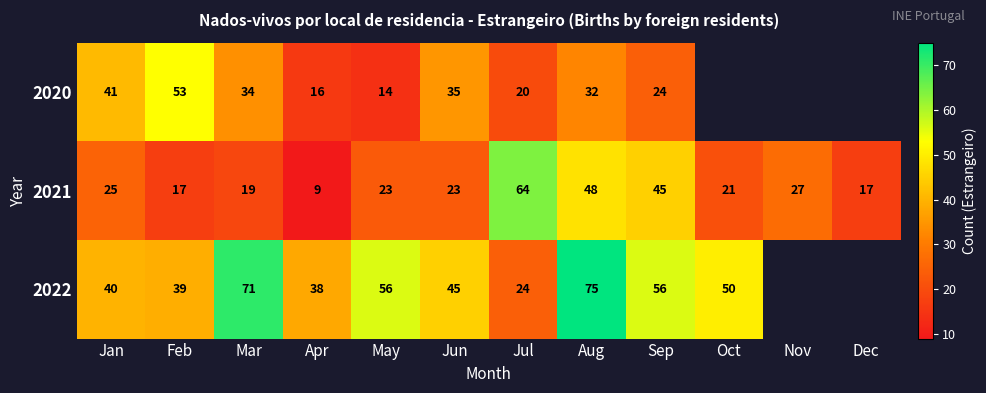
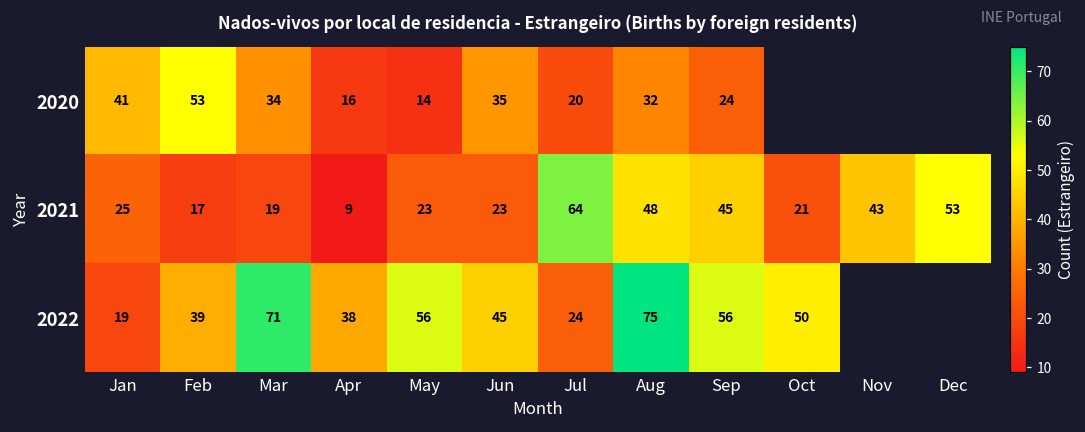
  {
    "2020": {
      "Jan": 41,
      "Feb": 53,
      "Mar": 34,
      "Apr": 16,
      "May": 14,
      "Jun": 35,
      "Jul": 20,
      "Aug": 32,
      "Sep": 24
    },
    "2021": {
      "Jan": 25,
      "Feb": 17,
      "Mar": 19,
      "Apr": 9,
      "May": 23,
      "Jun": 23,
      "Jul": 64,
      "Aug": 48,
      "Sep": 45,
      "Oct": 21,
-     "Nov": 27,
-     "Dec": 17
+     "Nov": 43,
+     "Dec": 53
    },
    "2022": {
-     "Jan": 40,
+     "Jan": 19,
      "Feb": 39,
      "Mar": 71,
      "Apr": 38,
      "May": 56,
      "Jun": 45,
      "Jul": 24,
      "Aug": 75,
      "Sep": 56,
      "Oct": 50
    }
  }
